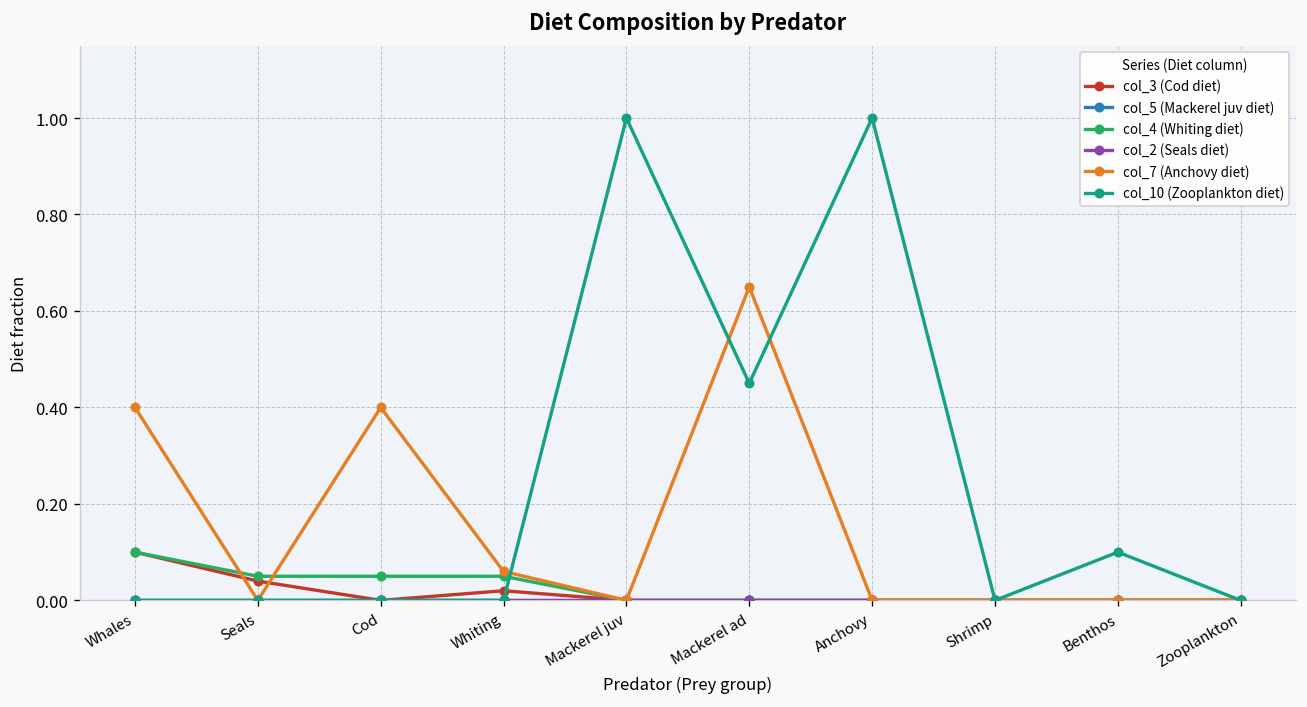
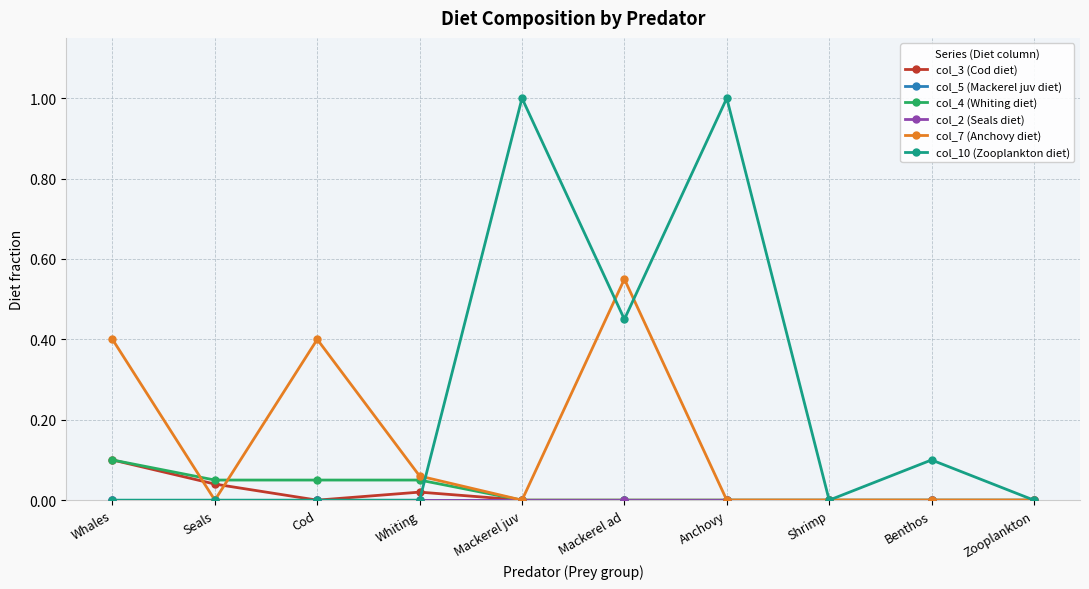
  {
    "col_3 (Cod diet)": {
      "Seals": 0.04,
      "Whiting": 0.02
    },
    "col_7 (Anchovy diet)": {
      "Whales": 0.40,
      "Cod": 0.40,
      "Whiting": 0.06,
-     "Mackerel ad": 0.65
+     "Mackerel ad": 0.55
    }
  }
